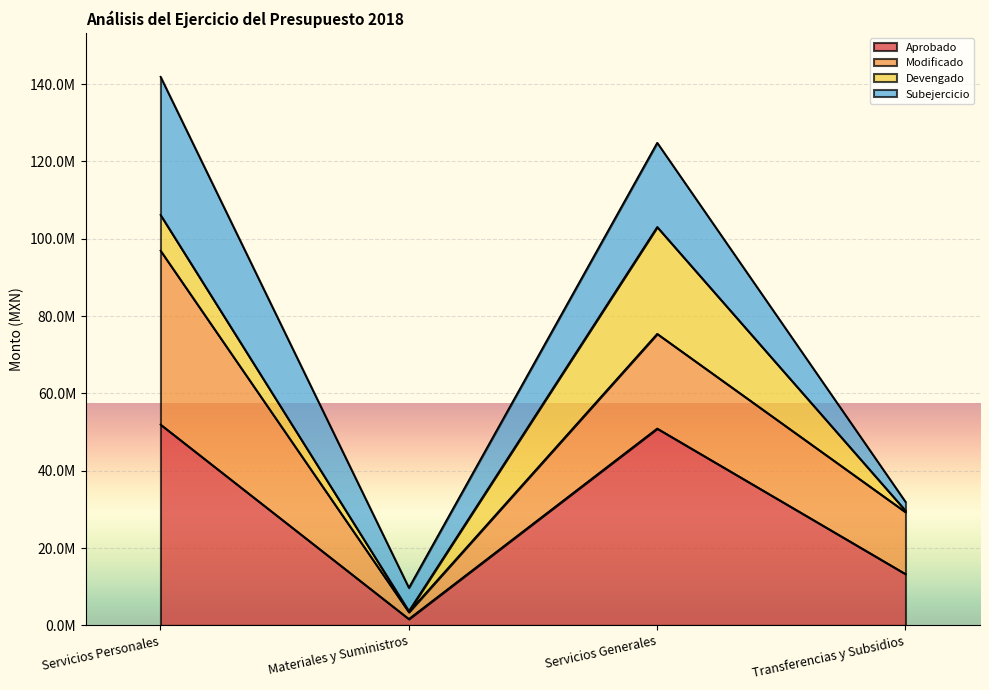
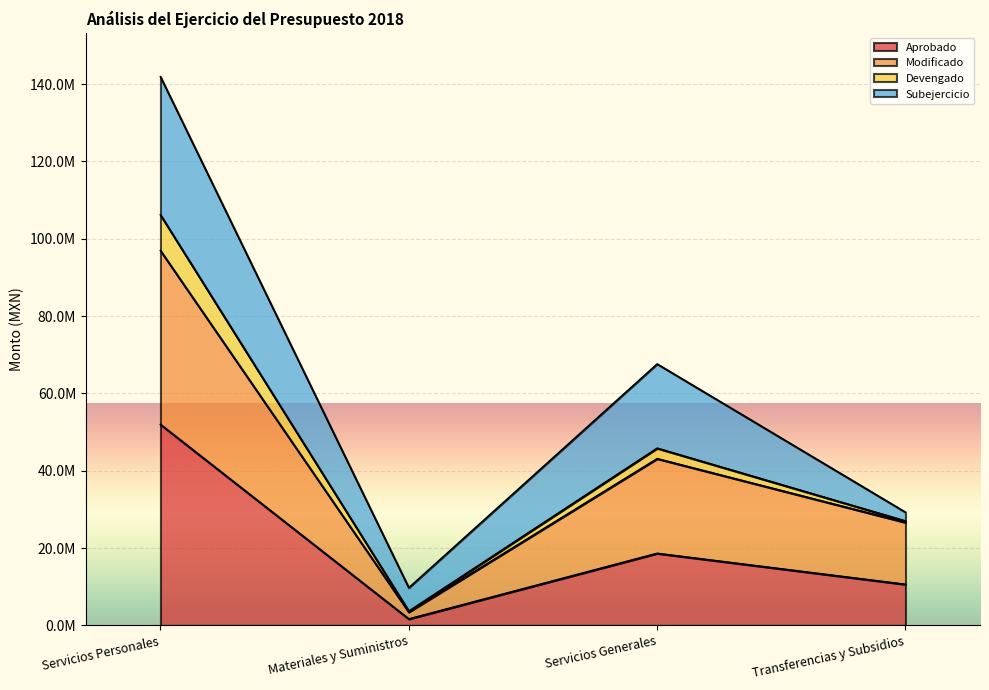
  {
    "Aprobado": {
      "Servicios Personales": 52000000,
      "Materiales y Suministros": 2000000,
-     "Servicios Generales": 51000000,
-     "Transferencias y Subsidios": 13000000
+     "Servicios Generales": 19000000,
+     "Transferencias y Subsidios": 11000000
    },
    "Modificado": {
      "Servicios Personales": 45000000,
      "Servicios Generales": 24000000
    },
    "Devengado": {
      "Servicios Personales": 9000000,
-     "Servicios Generales": 28000000
+     "Servicios Generales": 3000000
    },
    "Subejercicio": {
      "Servicios Personales": 36000000,
      "Materiales y Suministros": 6000000,
      "Servicios Generales": 22000000,
      "Transferencias y Subsidios": 2000000
    }
  }
